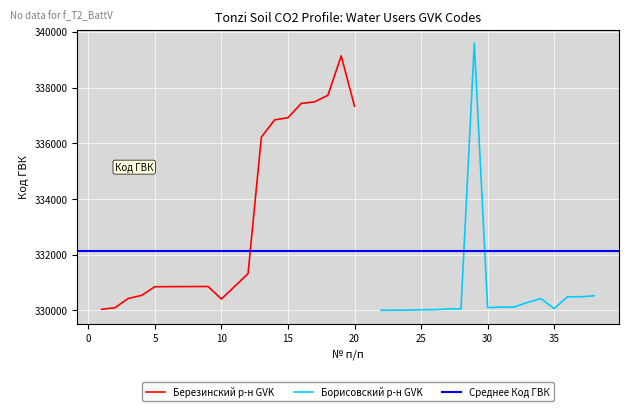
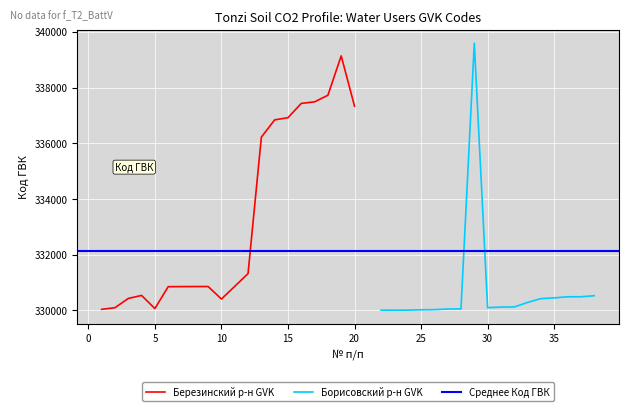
  {
    "Березинский р-н GVK": {
-     "5": 330800,
+     "5": 330100,
      "10": 330400,
      "15": 336900,
      "20": 337300
    },
    "Борисовский р-н GVK": {
      "25": 330000,
      "30": 330100,
-     "35": 330100
+     "35": 330400
    }
  }
